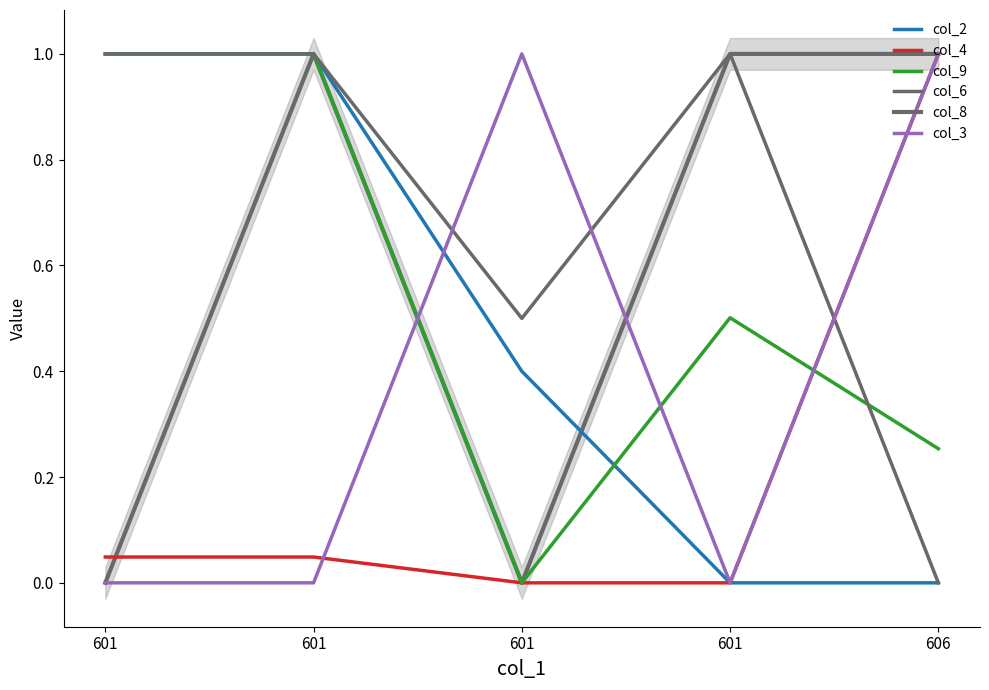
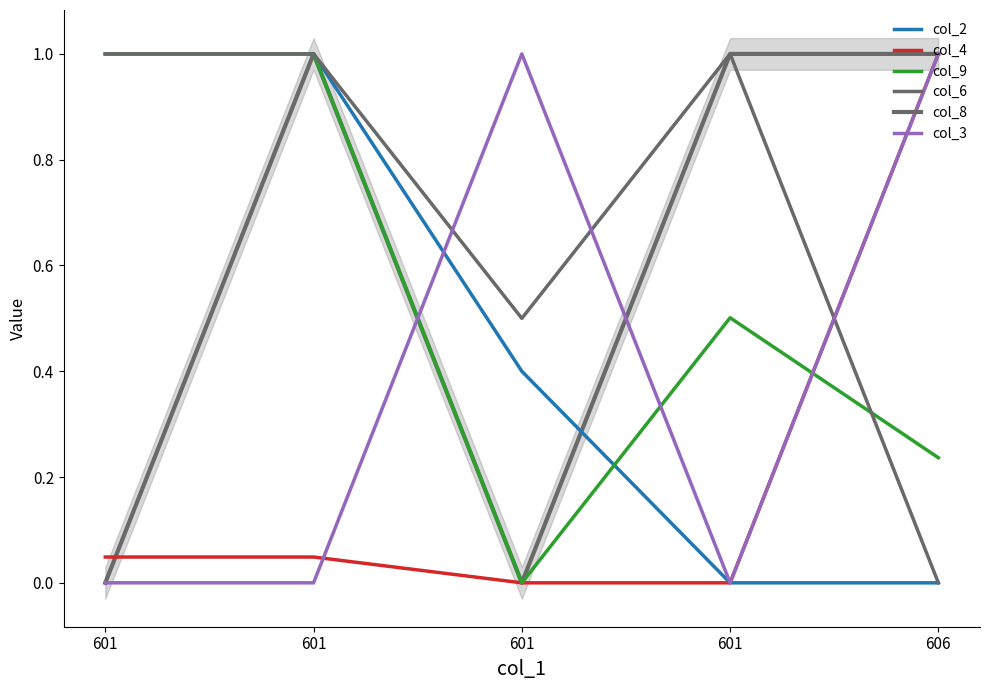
  {
    "col_9": {
-     "606": 0.25
+     "606": 0.24
    }
  }
